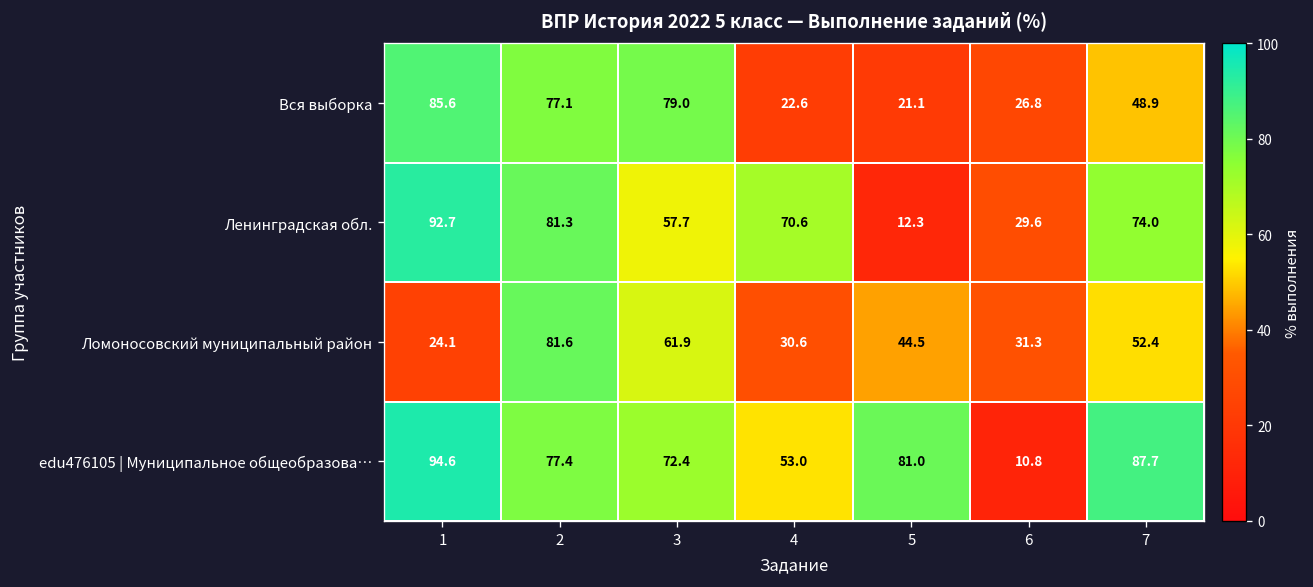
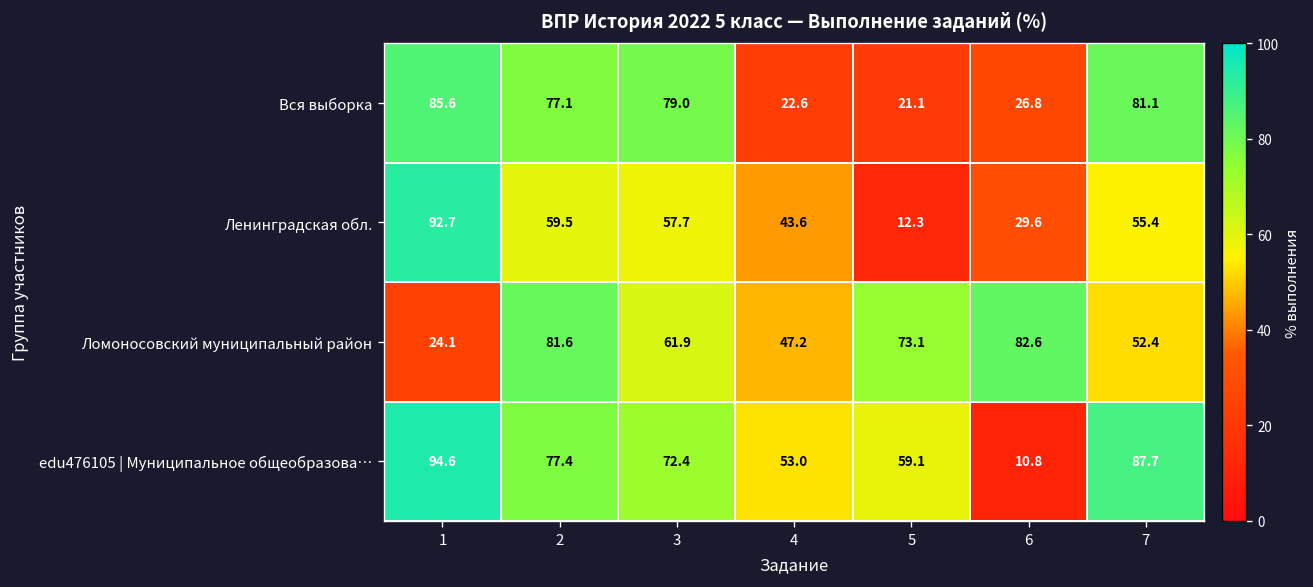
  {
    "Вся выборка": {
      "1": 85.6,
      "2": 77.1,
      "3": 79.0,
      "4": 22.6,
      "5": 21.1,
      "6": 26.8,
-     "7": 48.9
+     "7": 81.1
    },
    "Ленинградская обл.": {
      "1": 92.7,
-     "2": 81.3,
+     "2": 59.5,
      "3": 57.7,
-     "4": 70.6,
+     "4": 43.6,
      "5": 12.3,
      "6": 29.6,
-     "7": 74.0
+     "7": 55.4
    },
    "Ломоносовский муниципальный район": {
      "1": 24.1,
      "2": 81.6,
      "3": 61.9,
-     "4": 30.6,
-     "5": 44.5,
-     "6": 31.3,
+     "4": 47.2,
+     "5": 73.1,
+     "6": 82.6,
      "7": 52.4
    },
    "edu476105 | Муниципальное общеобразова…": {
      "1": 94.6,
      "2": 77.4,
      "3": 72.4,
      "4": 53.0,
-     "5": 81.0,
+     "5": 59.1,
      "6": 10.8,
      "7": 87.7
    }
  }
